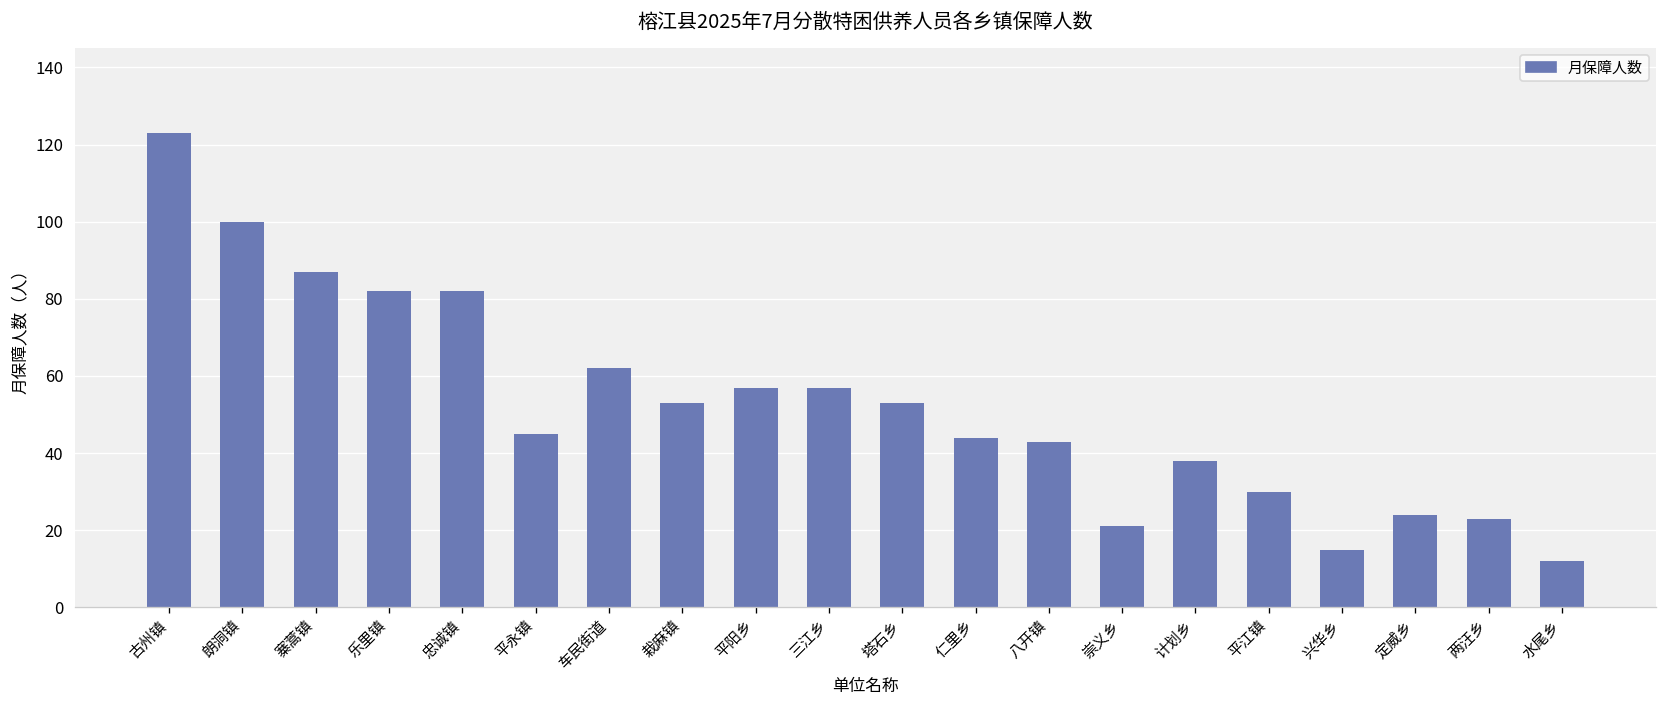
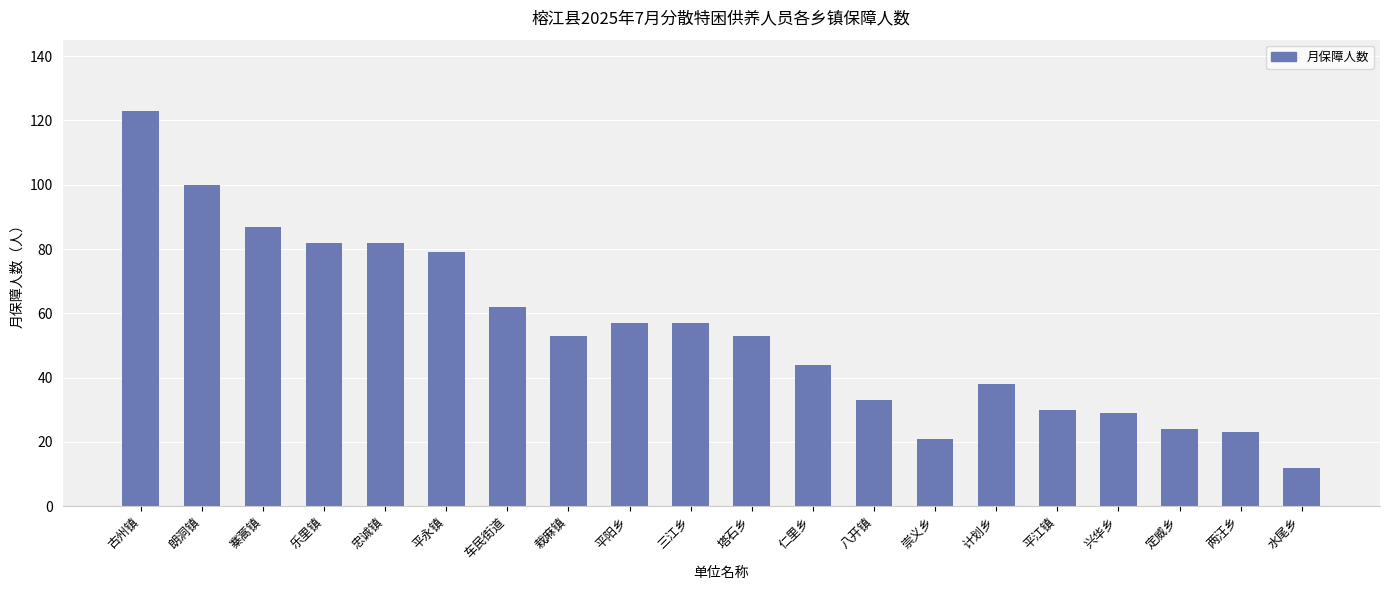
  {
    "古州镇": 123,
    "朗洞镇": 100,
    "寨蒿镇": 87,
    "乐里镇": 82,
    "忠诚镇": 82,
-   "平永镇": 45,
+   "平永镇": 79,
    "车民街道": 62,
    "栽麻镇": 53,
    "平阳乡": 57,
    "三江乡": 57,
    "塔石乡": 53,
    "仁里乡": 44,
-   "八开镇": 43,
+   "八开镇": 33,
    "崇义乡": 21,
    "计划乡": 38,
    "平江镇": 30,
-   "兴华乡": 15,
+   "兴华乡": 29,
    "定威乡": 24,
    "两汪乡": 23,
    "水尾乡": 12
  }
